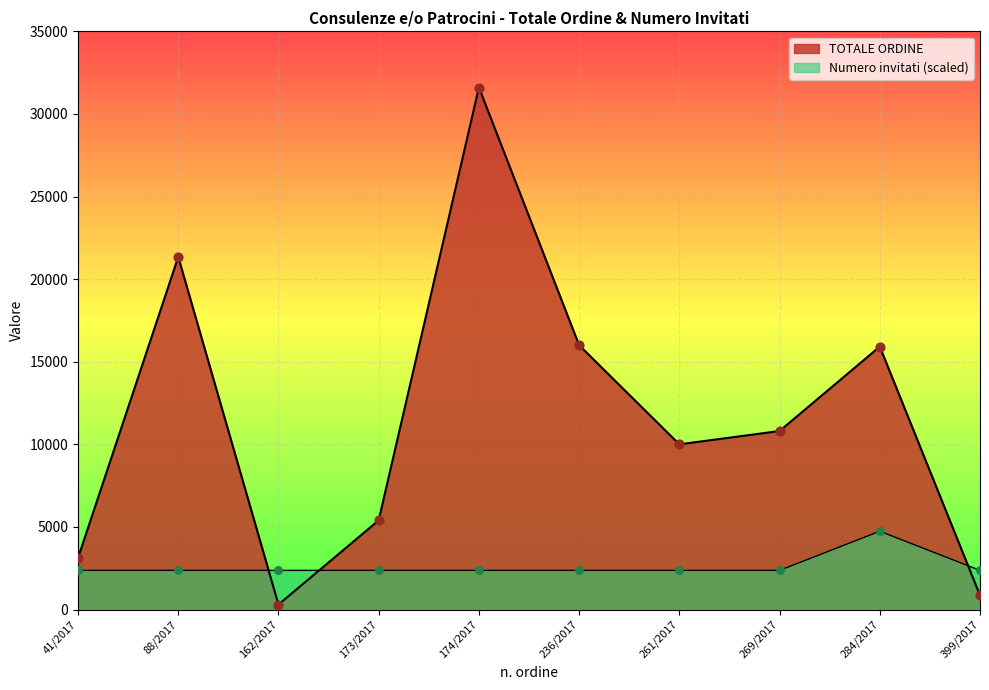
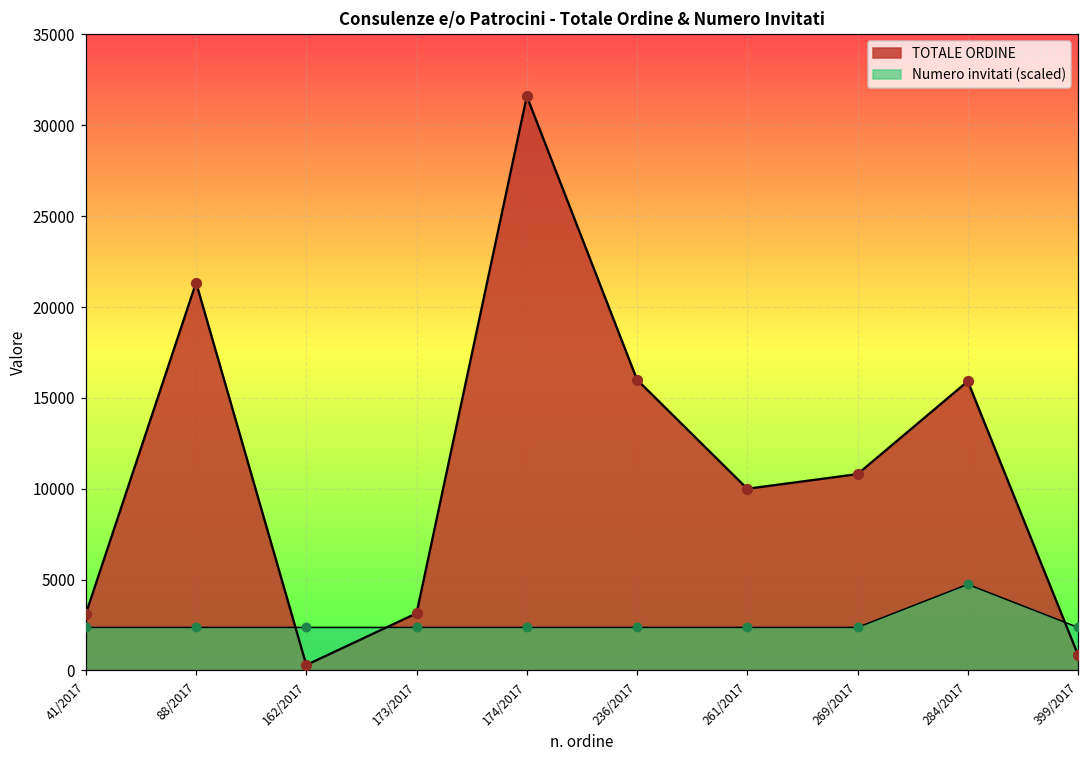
  {
    "TOTALE ORDINE": {
      "41/2017": 3100,
      "88/2017": 21300,
      "162/2017": 300,
-     "173/2017": 5400,
+     "173/2017": 3100,
      "174/2017": 31600,
      "236/2017": 16000,
      "261/2017": 10000,
      "269/2017": 10800,
      "284/2017": 15900,
      "399/2017": 900
    },
    "Numero invitati (scaled)": {
      "41/2017": 2400,
      "88/2017": 2400,
      "162/2017": 2400,
      "173/2017": 2400,
      "174/2017": 2400,
      "236/2017": 2400,
      "261/2017": 2400,
      "269/2017": 2400,
      "284/2017": 4700,
      "399/2017": 2400
    }
  }
